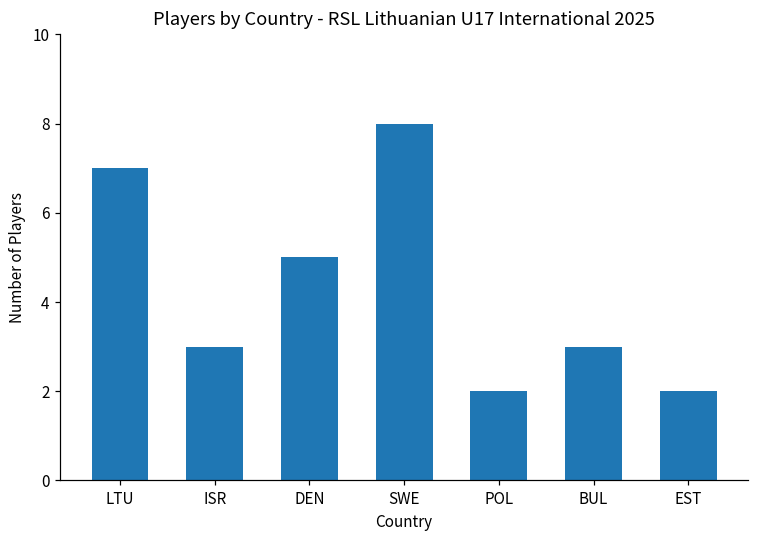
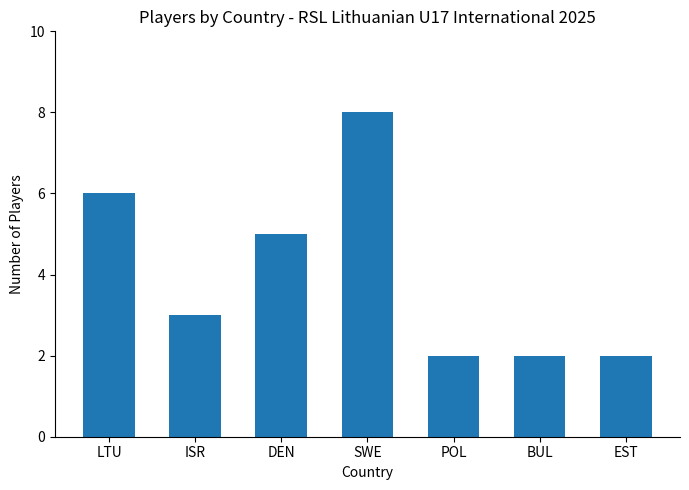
  {
-   "LTU": 7,
+   "LTU": 6,
    "ISR": 3,
    "DEN": 5,
    "SWE": 8,
    "POL": 2,
-   "BUL": 3,
+   "BUL": 2,
    "EST": 2
  }
